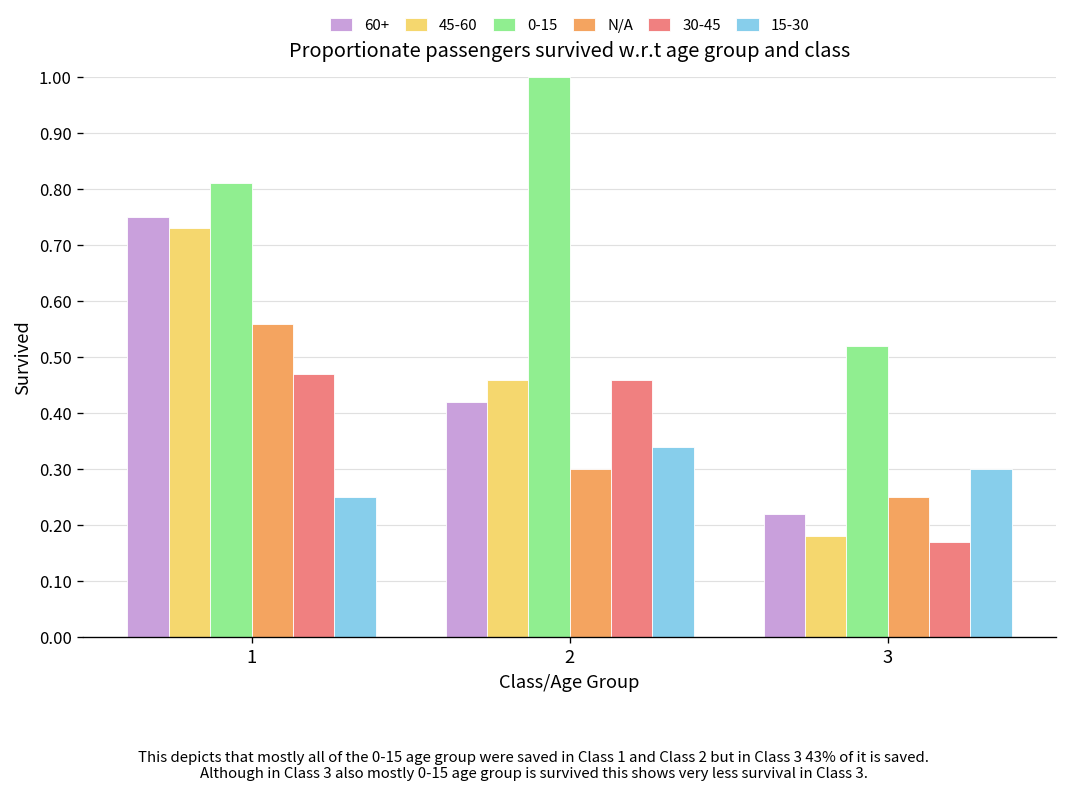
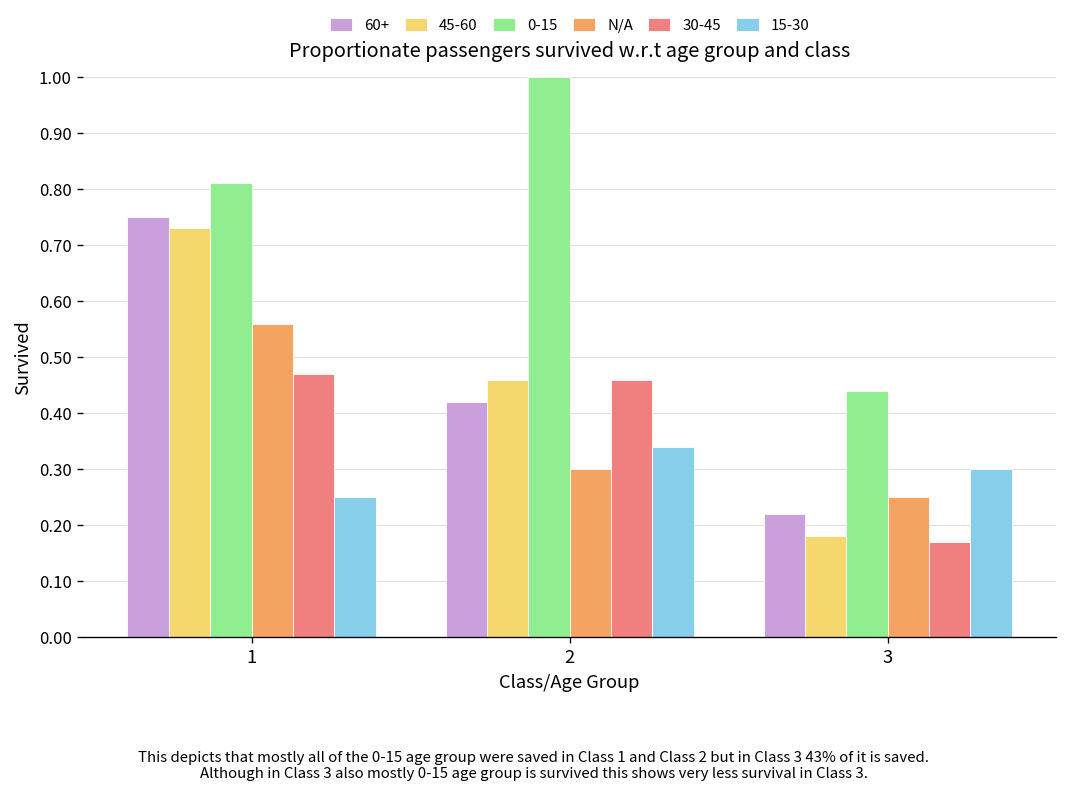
  {
    "60+": {
      "1": 0.75,
      "2": 0.42,
      "3": 0.22
    },
    "0-15": {
      "1": 0.81,
      "2": 1.00,
-     "3": 0.52
+     "3": 0.44
    },
    "15-30": {
      "1": 0.25,
      "2": 0.34,
      "3": 0.30
    }
  }
